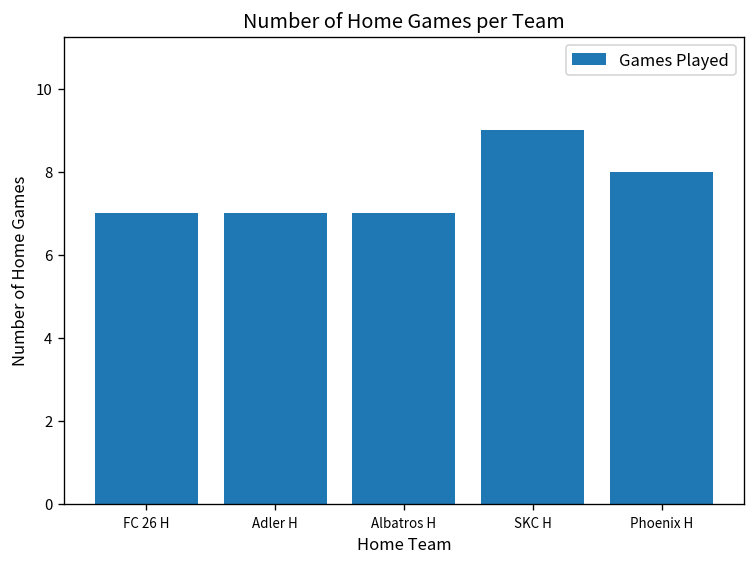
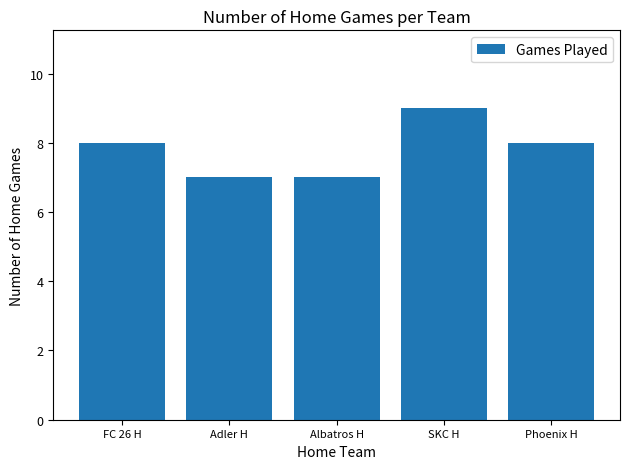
  {
-   "FC 26 H": 7,
+   "FC 26 H": 8,
    "Adler H": 7,
    "Albatros H": 7,
    "SKC H": 9,
    "Phoenix H": 8
  }
